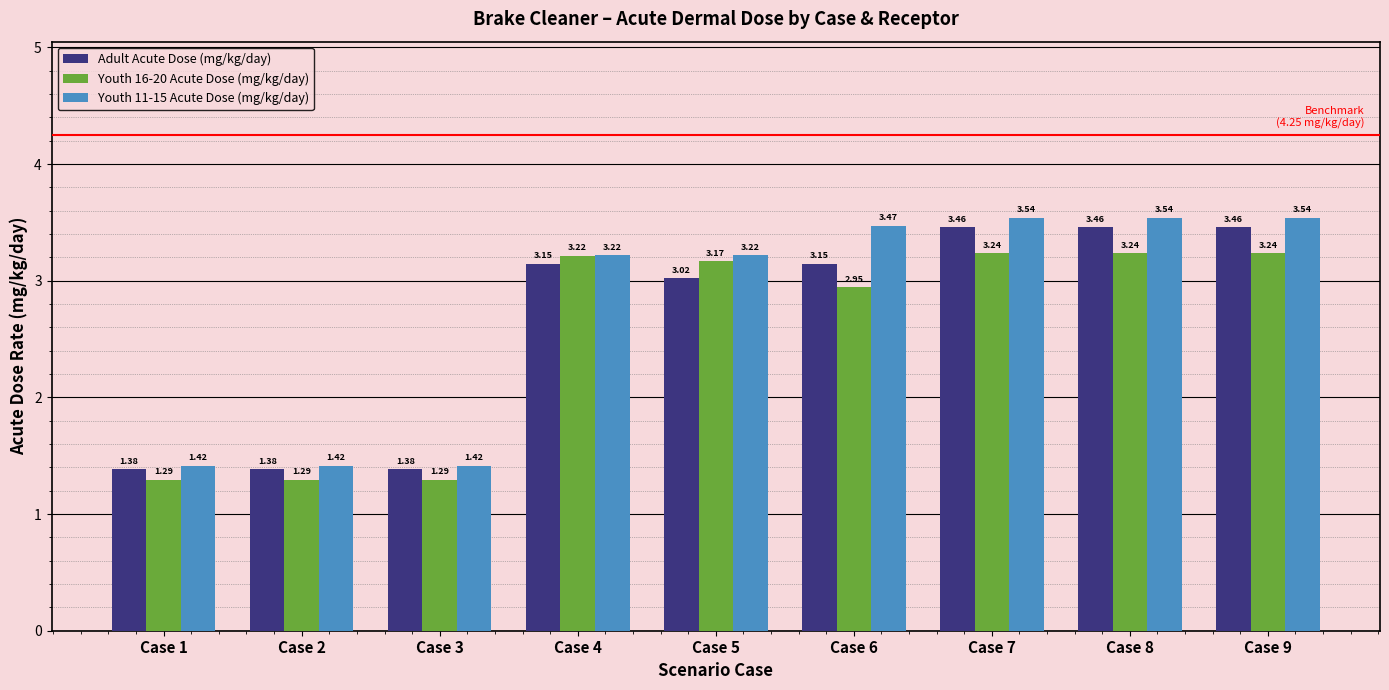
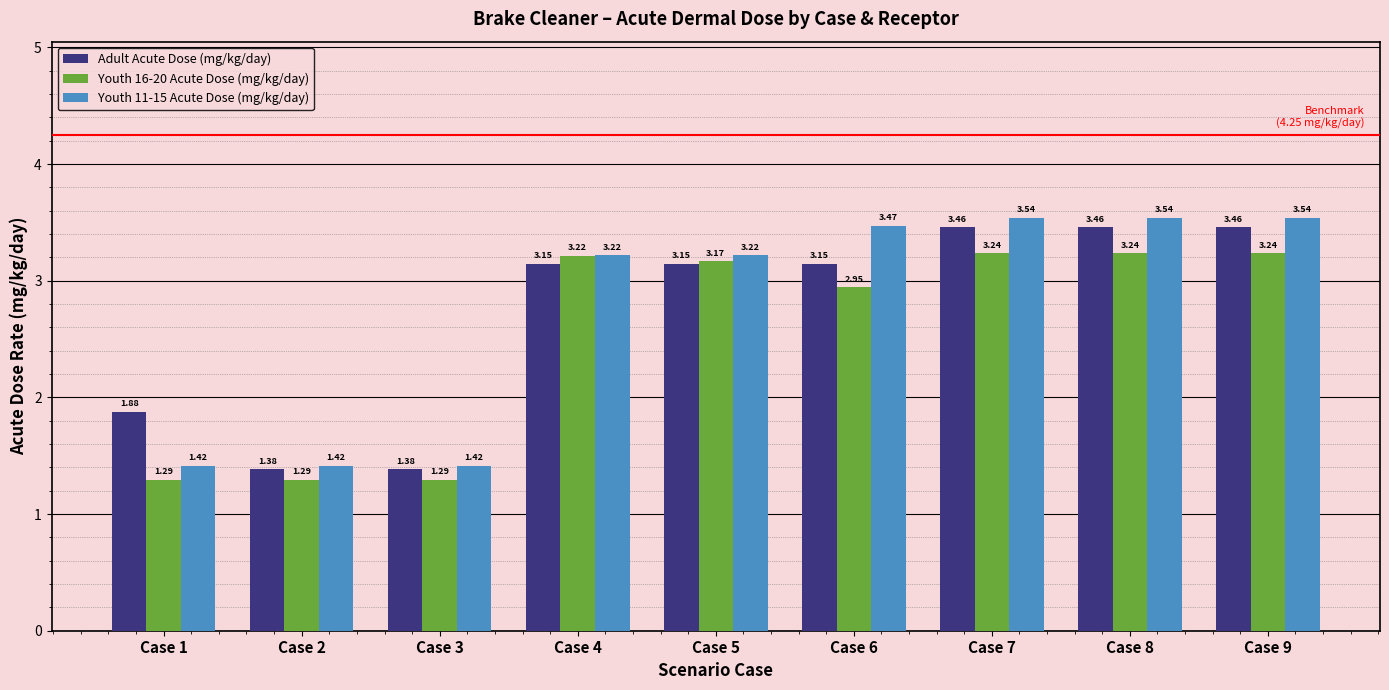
  {
    "Adult Acute Dose (mg/kg/day)": {
-     "Case 1": 1.38,
+     "Case 1": 1.88,
      "Case 2": 1.38,
      "Case 3": 1.38,
      "Case 4": 3.15,
-     "Case 5": 3.02,
+     "Case 5": 3.15,
      "Case 6": 3.15,
      "Case 7": 3.46,
      "Case 8": 3.46,
      "Case 9": 3.46
    },
    "Youth 16-20 Acute Dose (mg/kg/day)": {
      "Case 1": 1.29,
      "Case 2": 1.29,
      "Case 3": 1.29,
      "Case 4": 3.22,
      "Case 5": 3.17,
      "Case 6": 2.95,
      "Case 7": 3.24,
      "Case 8": 3.24,
      "Case 9": 3.24
    },
    "Youth 11-15 Acute Dose (mg/kg/day)": {
      "Case 1": 1.42,
      "Case 2": 1.42,
      "Case 3": 1.42,
      "Case 4": 3.22,
      "Case 5": 3.22,
      "Case 6": 3.47,
      "Case 7": 3.54,
      "Case 8": 3.54,
      "Case 9": 3.54
    }
  }
